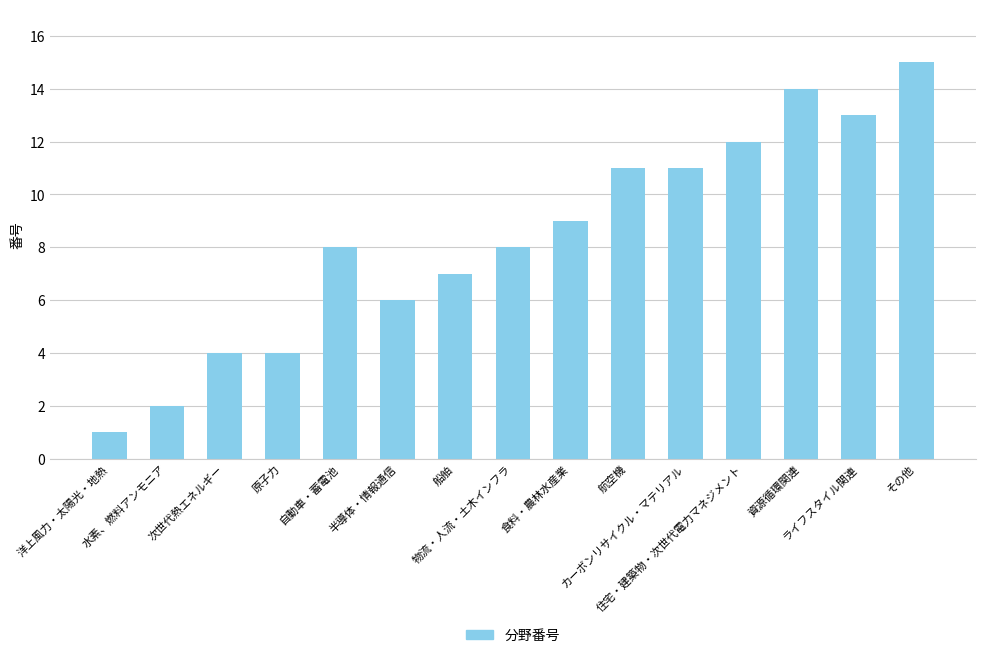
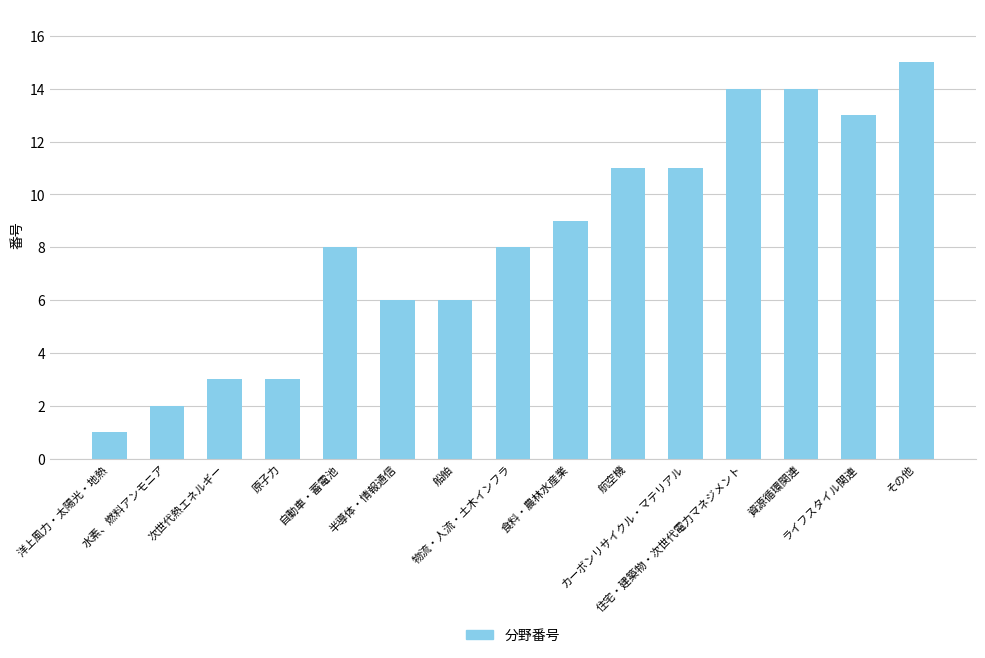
  {
    "洋上風力・太陽光・地熱": 1,
    "水素、燃料アンモニア": 2,
-   "次世代熱エネルギー": 4,
-   "原子力": 4,
+   "次世代熱エネルギー": 3,
+   "原子力": 3,
    "自動車・蓄電池": 8,
    "半導体・情報通信": 6,
-   "船舶": 7,
+   "船舶": 6,
    "物流・人流・土木インフラ": 8,
    "食料・農林水産業": 9,
    "航空機": 11,
    "カーボンリサイクル・マテリアル": 11,
-   "住宅・建築物・次世代電力マネジメント": 12,
+   "住宅・建築物・次世代電力マネジメント": 14,
    "資源循環関連": 14,
    "ライフスタイル関連": 13,
    "その他": 15
  }
